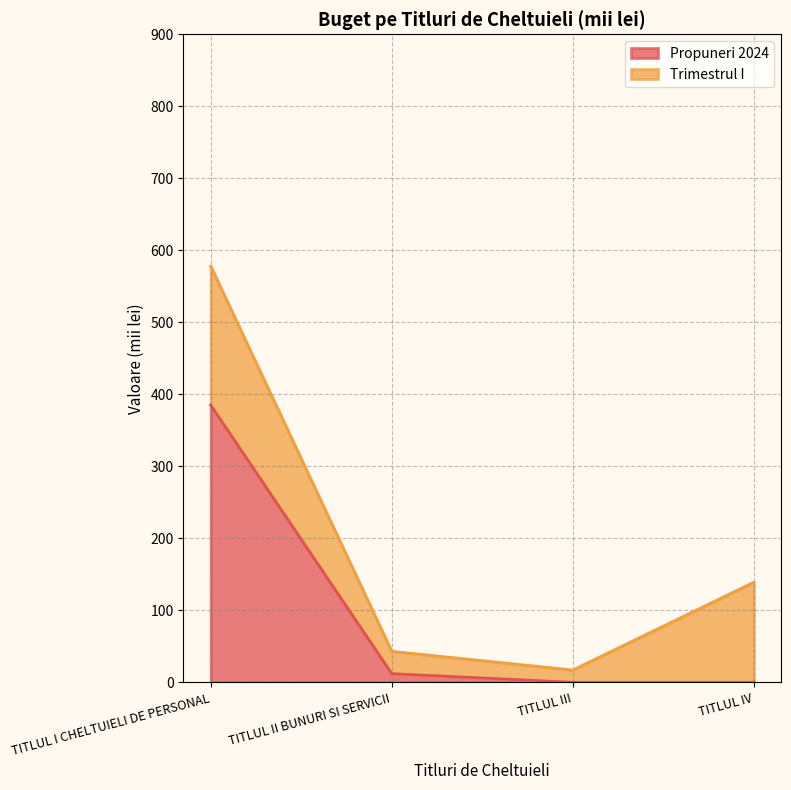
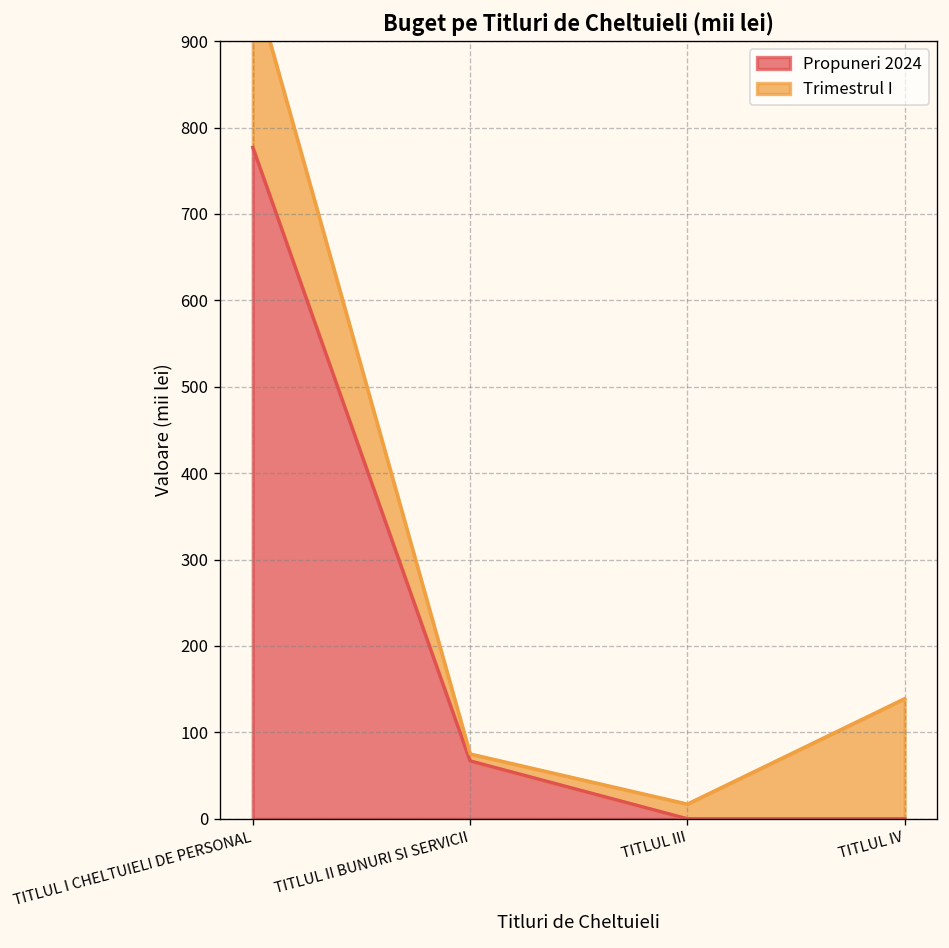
  {
    "Propuneri 2024": {
-     "TITLUL I CHELTUIELI DE PERSONAL": 390,
-     "TITLUL II BUNURI SI SERVICII": 10,
+     "TITLUL I CHELTUIELI DE PERSONAL": 780,
+     "TITLUL II BUNURI SI SERVICII": 70,
      "TITLUL III": 0,
      "TITLUL IV": 0
    },
    "Trimestrul I": {
-     "TITLUL II BUNURI SI SERVICII": 30,
+     "TITLUL II BUNURI SI SERVICII": 10,
      "TITLUL III": 20,
      "TITLUL IV": 140
    }
  }
